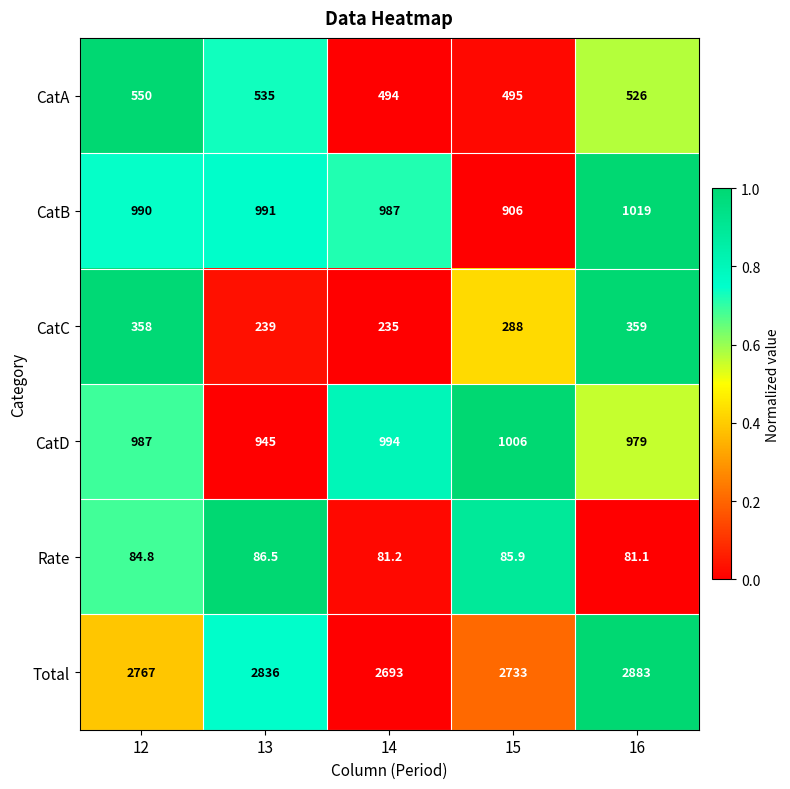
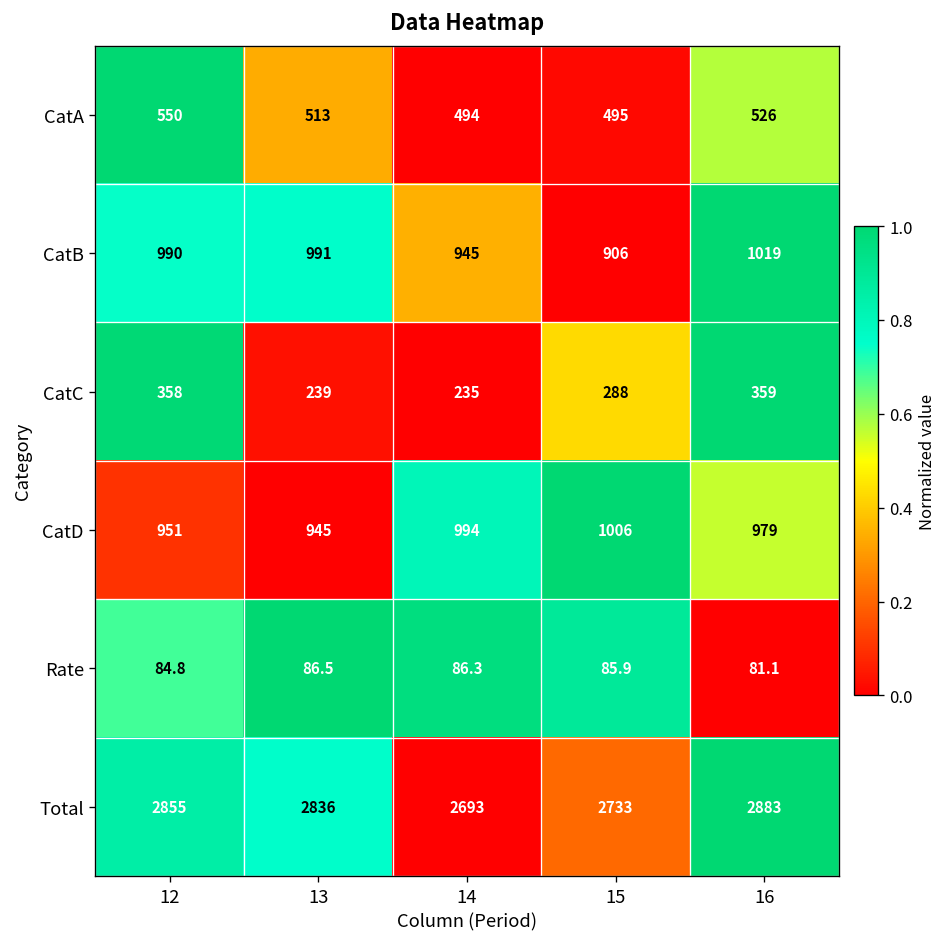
  {
    "CatA": {
      "12": 550,
-     "13": 535,
+     "13": 513,
      "14": 494,
      "15": 495,
      "16": 526
    },
    "CatB": {
      "12": 990,
      "13": 991,
-     "14": 987,
+     "14": 945,
      "15": 906,
      "16": 1019
    },
    "CatC": {
      "12": 358,
      "13": 239,
      "14": 235,
      "15": 288,
      "16": 359
    },
    "CatD": {
-     "12": 987,
+     "12": 951,
      "13": 945,
      "14": 994,
      "15": 1006,
      "16": 979
    },
    "Rate": {
      "12": 84.8,
      "13": 86.5,
-     "14": 81.2,
+     "14": 86.3,
      "15": 85.9,
      "16": 81.1
    },
    "Total": {
-     "12": 2767,
+     "12": 2855,
      "13": 2836,
      "14": 2693,
      "15": 2733,
      "16": 2883
    }
  }
